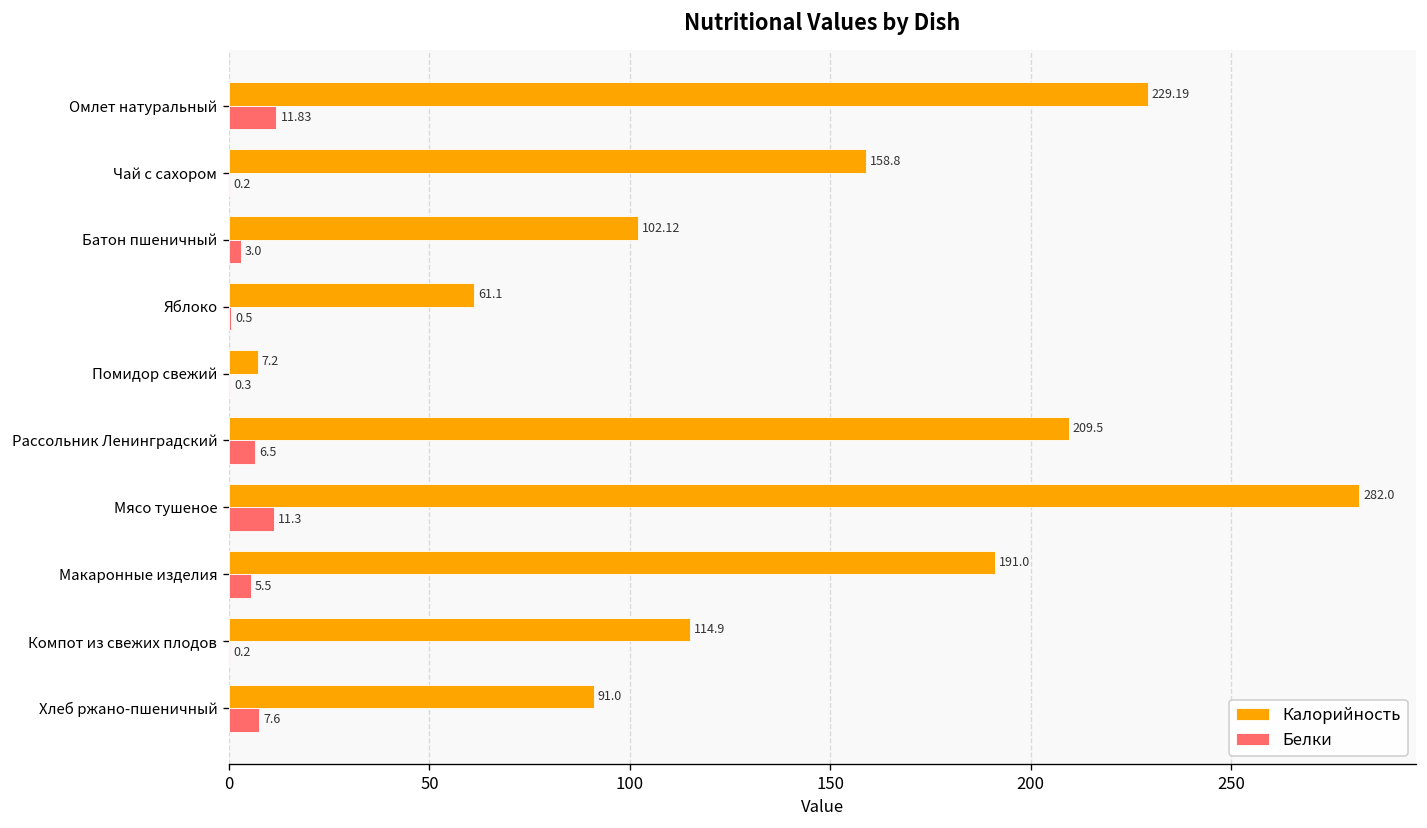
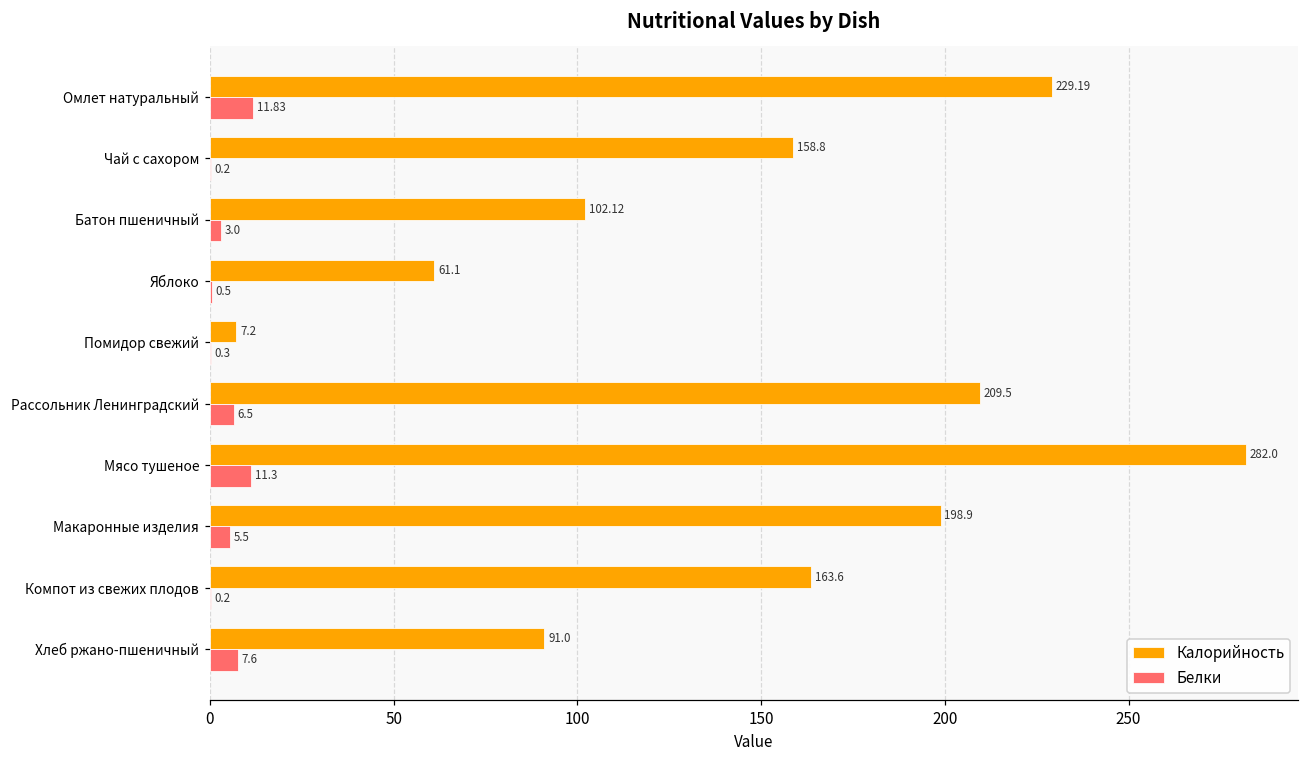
  {
    "Калорийность": {
      "Омлет натуральный": 229.19,
      "Чай с сахором": 158.8,
      "Батон пшеничный": 102.12,
      "Яблоко": 61.1,
      "Помидор свежий": 7.2,
      "Рассольник Ленинградский": 209.5,
      "Мясо тушеное": 282.0,
-     "Макаронные изделия": 191.0,
-     "Компот из свежих плодов": 114.9,
+     "Макаронные изделия": 198.9,
+     "Компот из свежих плодов": 163.6,
      "Хлеб ржано-пшеничный": 91.0
    },
    "Белки": {
      "Омлет натуральный": 11.83,
      "Чай с сахором": 0.2,
      "Батон пшеничный": 3.0,
      "Яблоко": 0.5,
      "Помидор свежий": 0.3,
      "Рассольник Ленинградский": 6.5,
      "Мясо тушеное": 11.3,
      "Макаронные изделия": 5.5,
      "Компот из свежих плодов": 0.2,
      "Хлеб ржано-пшеничный": 7.6
    }
  }
